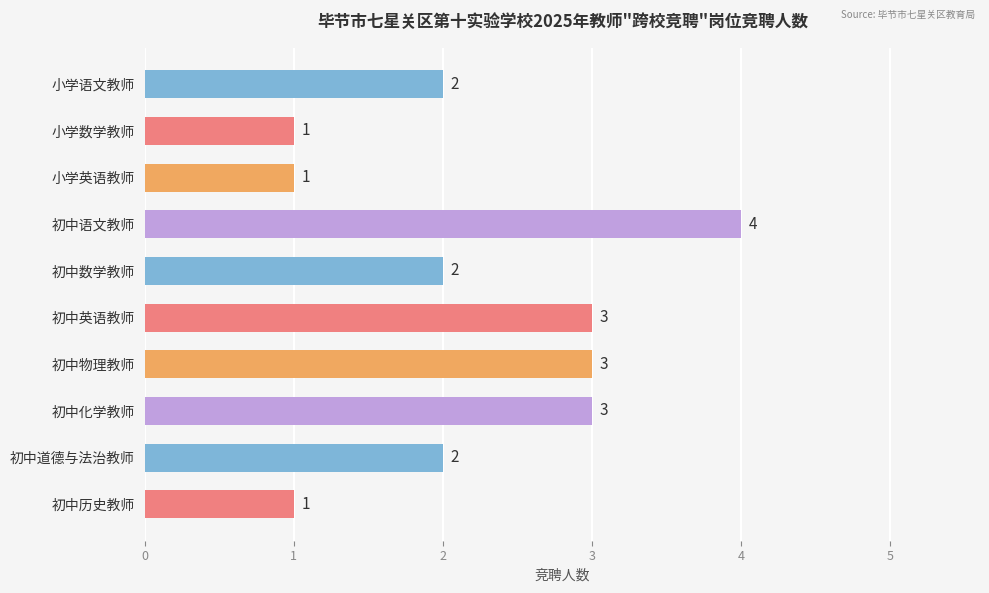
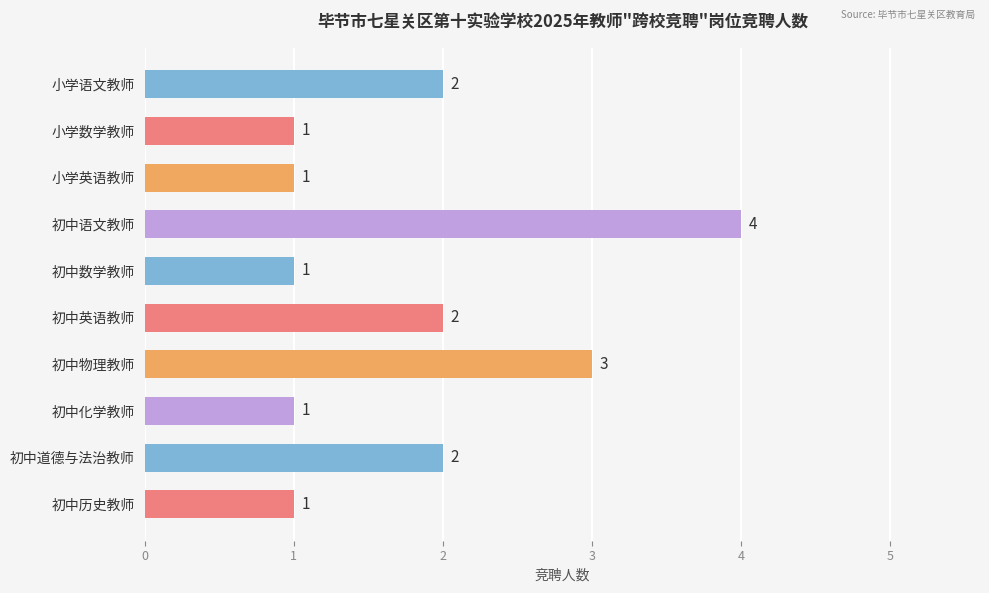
  {
    "小学语文教师": 2,
    "小学数学教师": 1,
    "小学英语教师": 1,
    "初中语文教师": 4,
-   "初中数学教师": 2,
-   "初中英语教师": 3,
+   "初中数学教师": 1,
+   "初中英语教师": 2,
    "初中物理教师": 3,
-   "初中化学教师": 3,
+   "初中化学教师": 1,
    "初中道德与法治教师": 2,
    "初中历史教师": 1
  }
